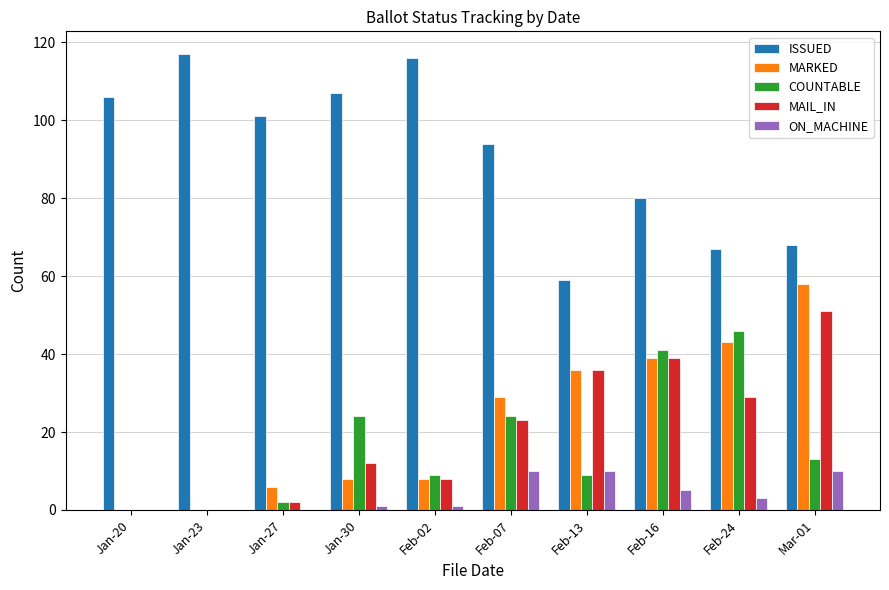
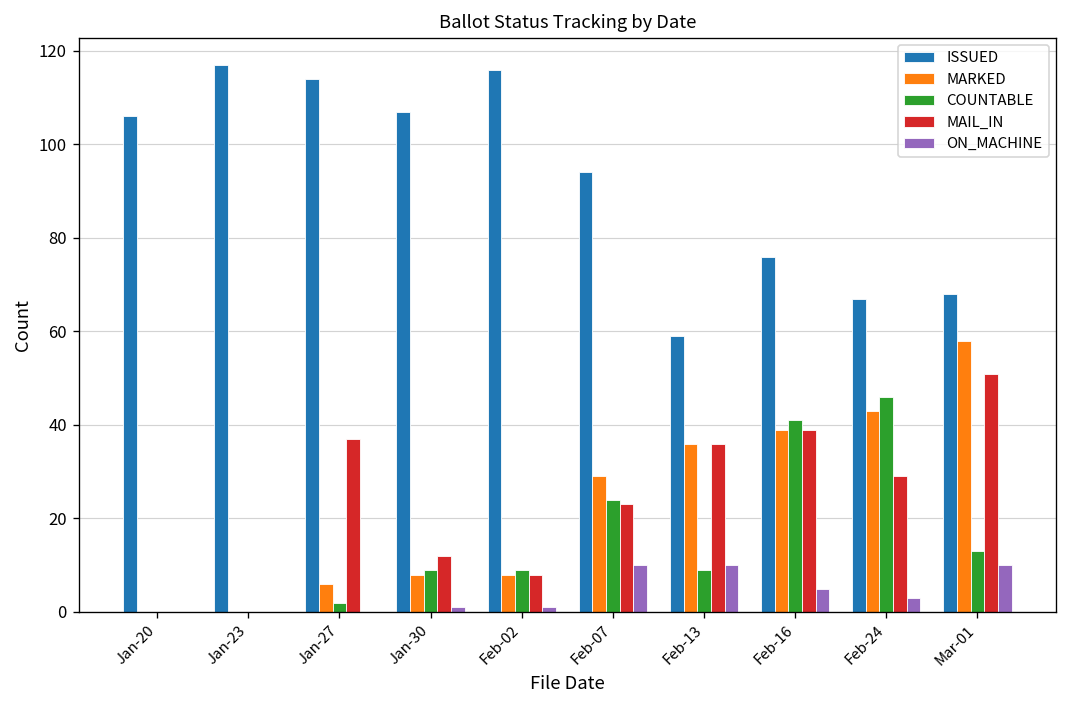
  {
    "ISSUED": {
      "Jan-20": 106,
      "Jan-23": 117,
-     "Jan-27": 101,
+     "Jan-27": 114,
      "Jan-30": 107,
      "Feb-02": 116,
      "Feb-07": 94,
      "Feb-13": 59,
-     "Feb-16": 80,
+     "Feb-16": 76,
      "Feb-24": 67,
      "Mar-01": 68
    },
    "MARKED": {
      "Jan-20": 0,
      "Jan-23": 0,
      "Jan-27": 6,
      "Jan-30": 8,
      "Feb-02": 8,
      "Feb-07": 29,
      "Feb-13": 36,
      "Feb-16": 39,
      "Feb-24": 43,
      "Mar-01": 58
    },
    "COUNTABLE": {
      "Jan-20": 0,
      "Jan-23": 0,
      "Jan-27": 2,
-     "Jan-30": 24,
+     "Jan-30": 9,
      "Feb-02": 9,
      "Feb-07": 24,
      "Feb-13": 9,
      "Feb-16": 41,
      "Feb-24": 46,
      "Mar-01": 13
    },
    "MAIL_IN": {
      "Jan-20": 0,
      "Jan-23": 0,
-     "Jan-27": 2,
+     "Jan-27": 37,
      "Jan-30": 12,
      "Feb-02": 8,
      "Feb-07": 23,
      "Feb-13": 36,
      "Feb-16": 39,
      "Feb-24": 29,
      "Mar-01": 51
    },
    "ON_MACHINE": {
      "Jan-20": 0,
      "Jan-23": 0,
      "Jan-27": 0,
      "Jan-30": 1,
      "Feb-02": 1,
      "Feb-07": 10,
      "Feb-13": 10,
      "Feb-16": 5,
      "Feb-24": 3,
      "Mar-01": 10
    }
  }
